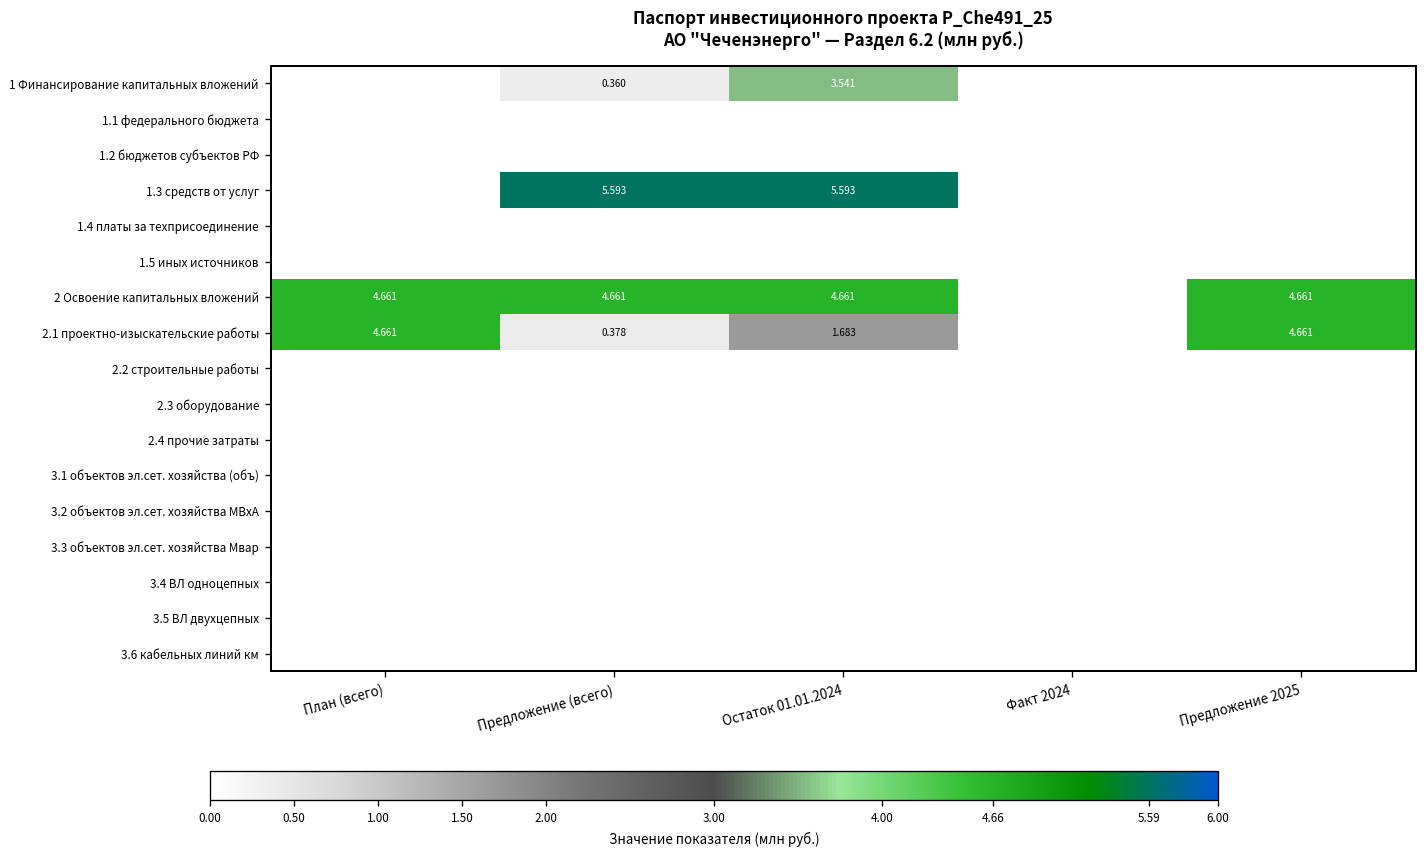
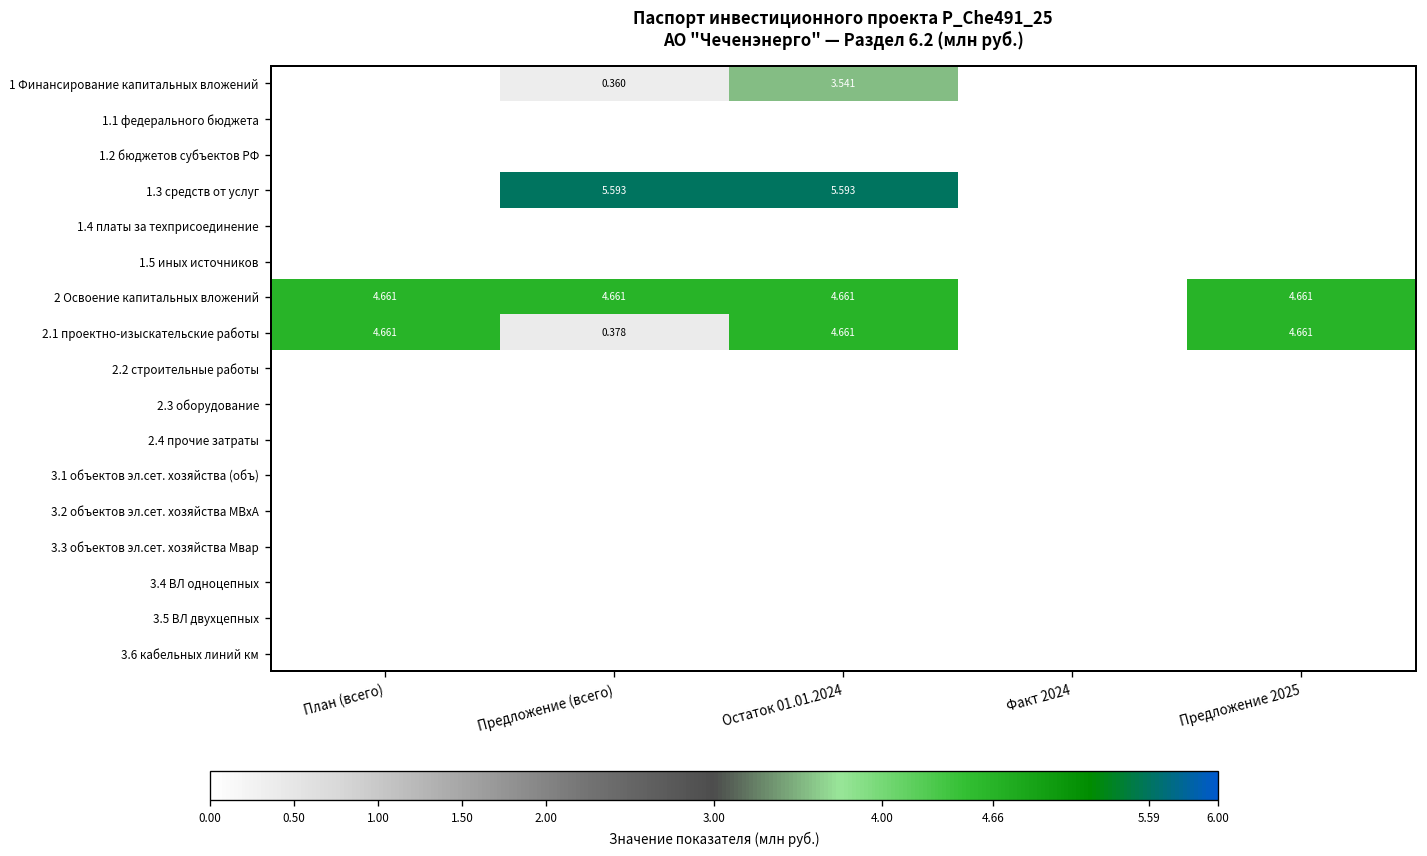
  {
    "1 Финансирование капитальных вложений": {
      "Предложение (всего)": 0.360,
      "Остаток 01.01.2024": 3.541
    },
    "1.3 средств от услуг": {
      "Предложение (всего)": 5.593,
      "Остаток 01.01.2024": 5.593
    },
    "2 Освоение капитальных вложений": {
      "План (всего)": 4.661,
      "Предложение (всего)": 4.661,
      "Остаток 01.01.2024": 4.661,
      "Предложение 2025": 4.661
    },
    "2.1 проектно-изыскательские работы": {
      "План (всего)": 4.661,
      "Предложение (всего)": 0.378,
-     "Остаток 01.01.2024": 1.683,
+     "Остаток 01.01.2024": 4.661,
      "Предложение 2025": 4.661
    }
  }
